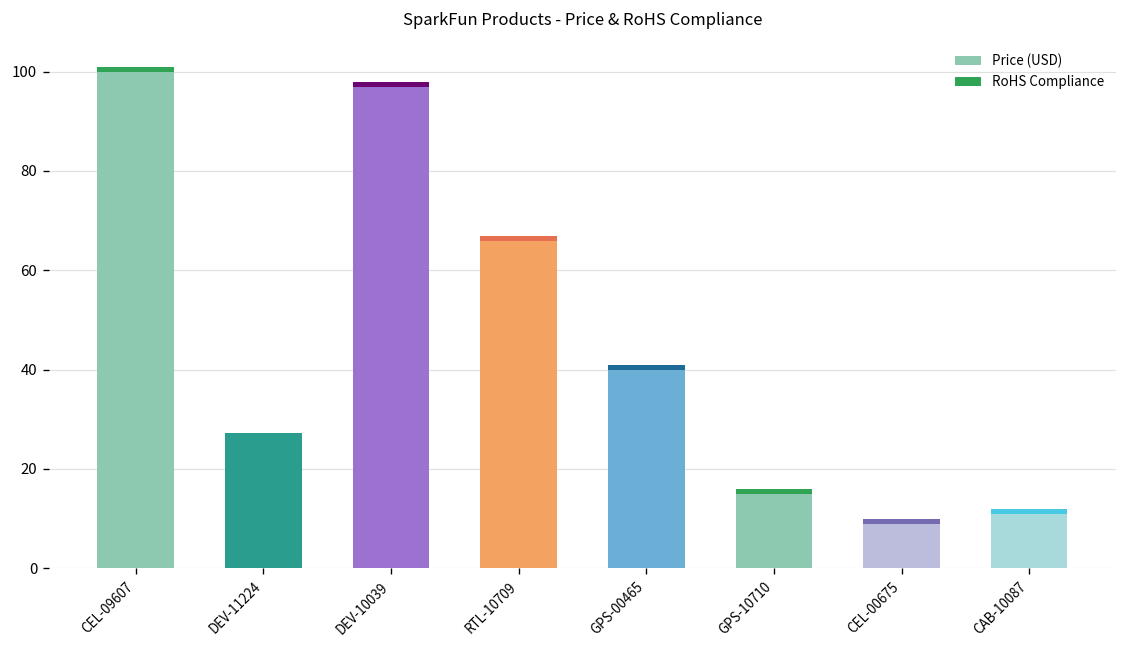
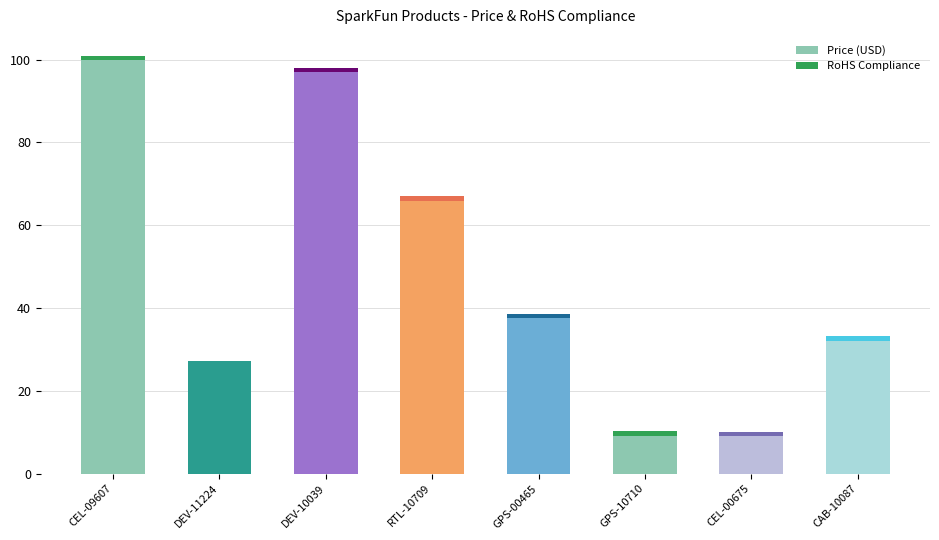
  {
    "Price (USD)": {
      "CEL-09607": 100,
      "DEV-11224": 26,
      "DEV-10039": 97,
      "RTL-10709": 66,
-     "GPS-00465": 40,
-     "GPS-10710": 15,
+     "GPS-00465": 38,
+     "GPS-10710": 9,
      "CEL-00675": 9,
-     "CAB-10087": 11
+     "CAB-10087": 32
    },
    "RoHS Compliance": {
      "CEL-09607": 1,
      "DEV-11224": 1,
      "DEV-10039": 1,
      "RTL-10709": 1,
      "GPS-00465": 1,
      "GPS-10710": 1,
      "CEL-00675": 1,
      "CAB-10087": 1
    }
  }
